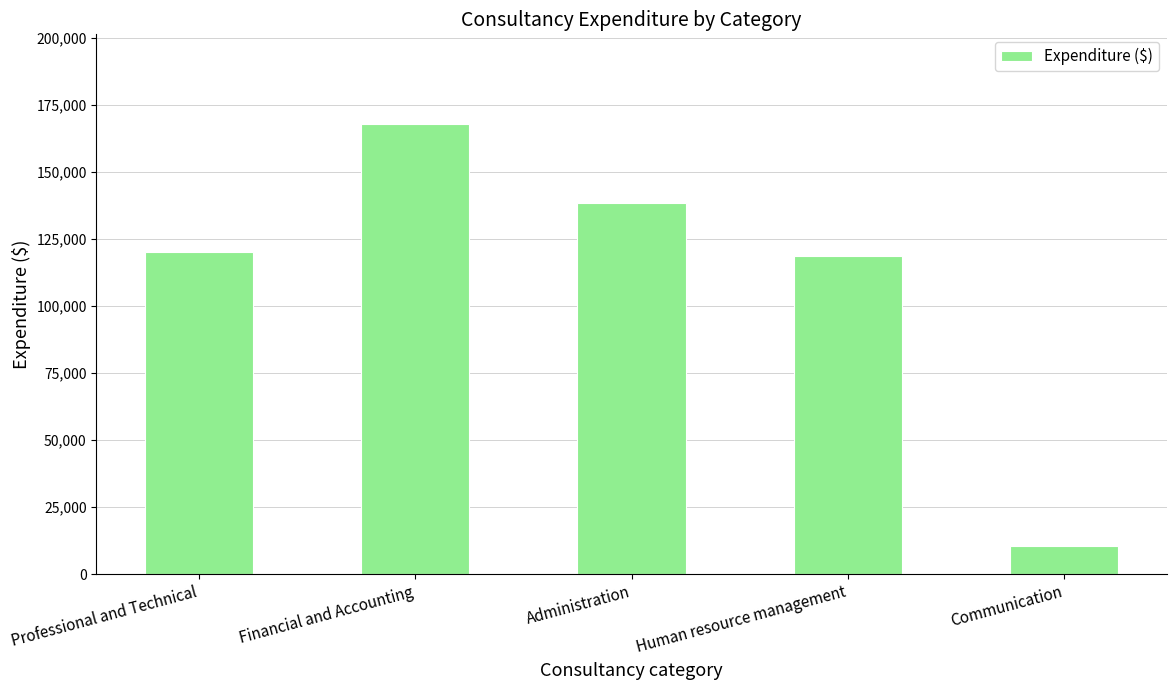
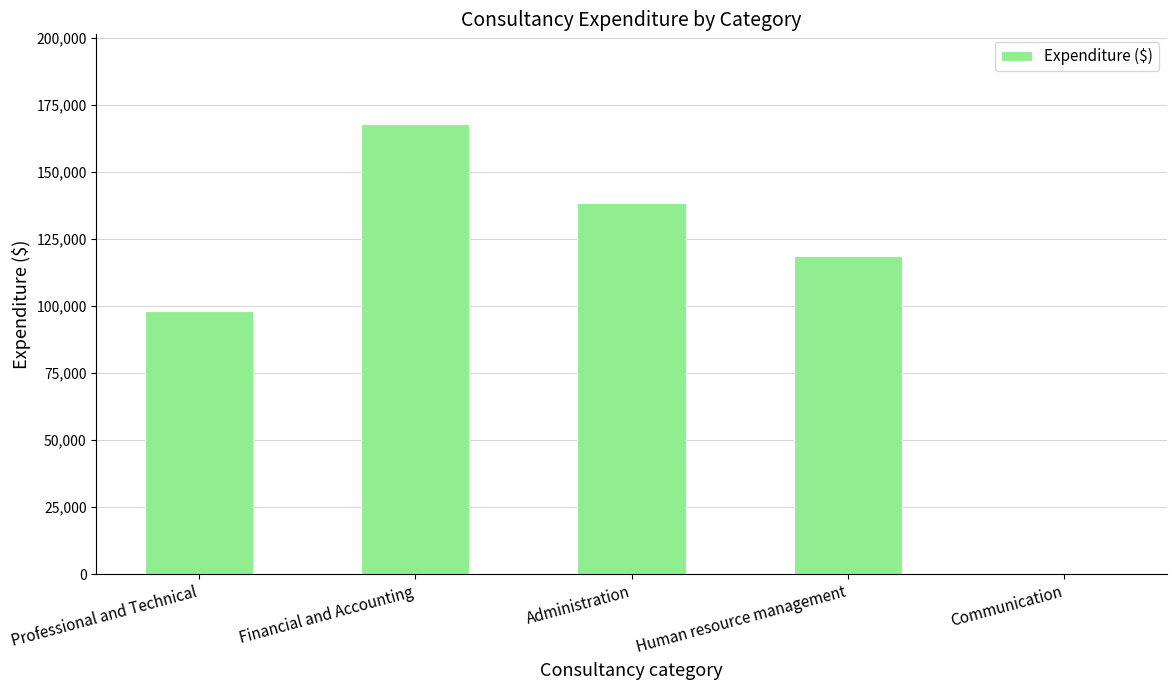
  {
-   "Professional and Technical": "120,000",
+   "Professional and Technical": "98,000",
    "Financial and Accounting": "168,000",
    "Administration": "138,000",
    "Human resource management": "119,000",
-   "Communication": "11,000"
+   "Communication": "0"
  }
